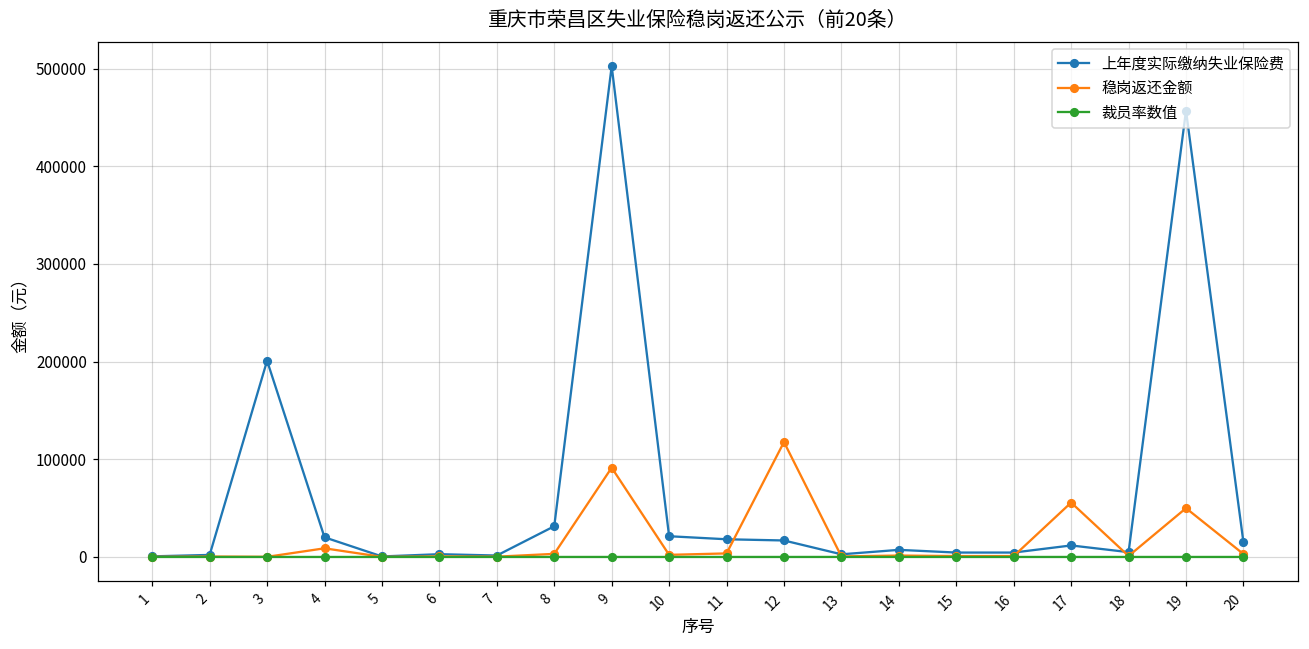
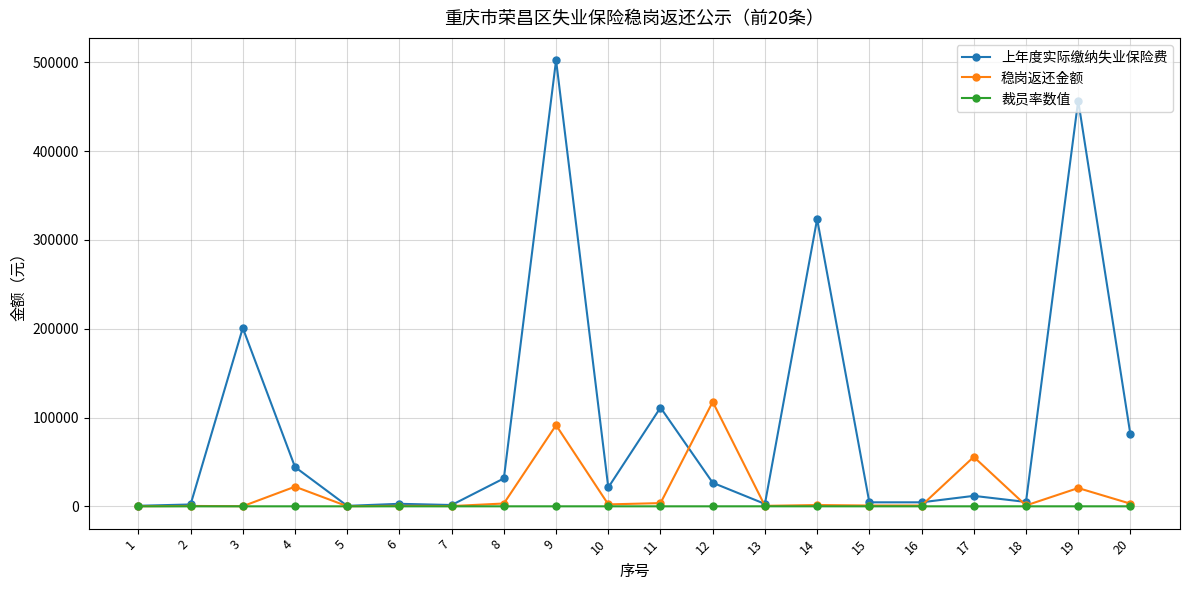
  {
    "上年度实际缴纳失业保险费": {
      "3": 200000,
-     "4": 20000,
+     "4": 40000,
      "8": 30000,
      "9": 500000,
      "10": 20000,
-     "11": 20000,
-     "12": 20000,
-     "14": 10000,
+     "11": 110000,
+     "12": 30000,
+     "14": 320000,
      "15": 0,
      "16": 0,
      "17": 10000,
      "18": 0,
-     "20": 10000
+     "20": 80000
    },
    "稳岗返还金额": {
-     "4": 10000,
+     "4": 20000,
      "8": 0,
      "9": 90000,
      "11": 0,
      "12": 120000,
      "17": 60000,
-     "19": 50000,
+     "19": 20000,
      "20": 0
    },
    "裁员率数值": {
      "4": 0,
      "8": 0,
      "9": 0,
      "11": 0,
      "12": 0,
      "17": 0,
      "19": 0,
      "20": 0
    }
  }
